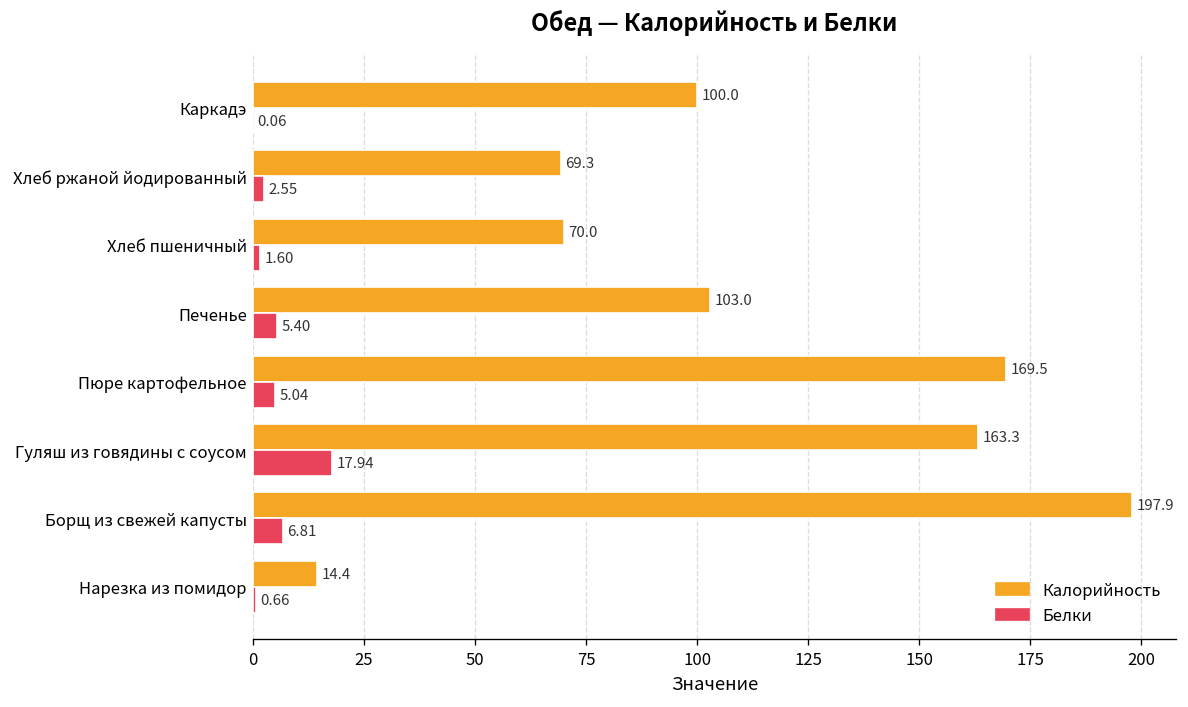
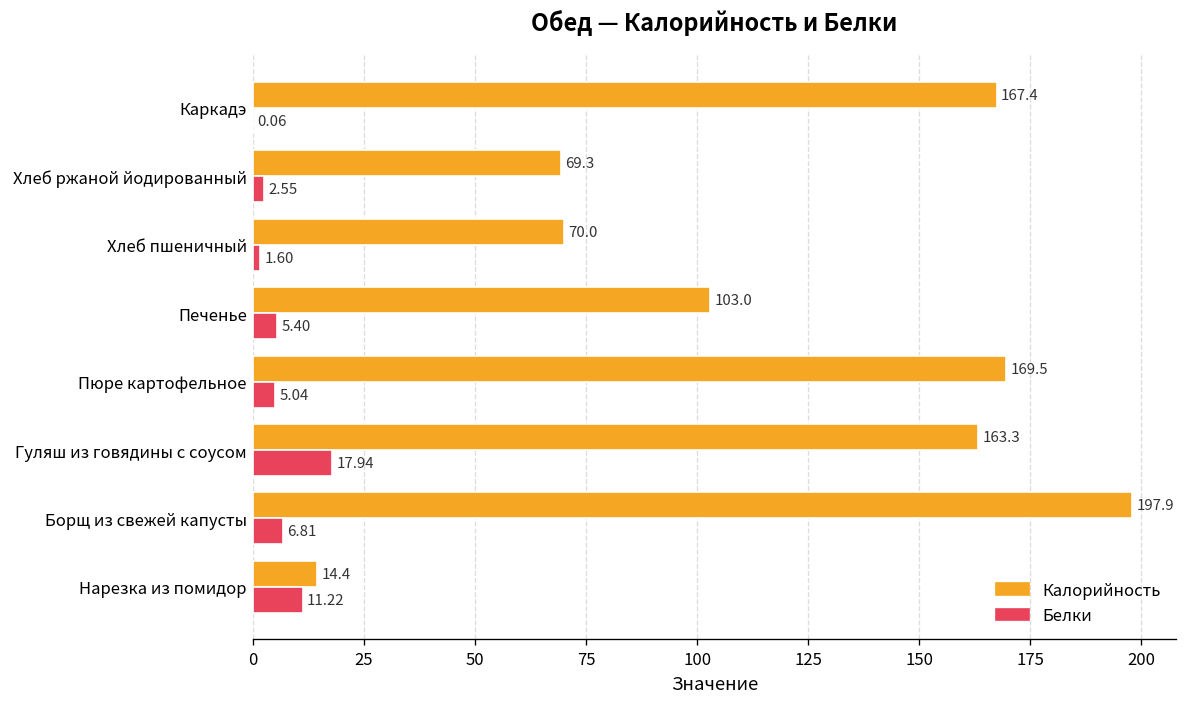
  {
    "Калорийность": {
-     "Каркадэ": 100.0,
+     "Каркадэ": 167.4,
      "Хлеб ржаной йодированный": 69.3,
      "Хлеб пшеничный": 70.0,
      "Печенье": 103.0,
      "Пюре картофельное": 169.5,
      "Гуляш из говядины с соусом": 163.3,
      "Борщ из свежей капусты": 197.9,
      "Нарезка из помидор": 14.4
    },
    "Белки": {
      "Каркадэ": 0.06,
      "Хлеб ржаной йодированный": 2.55,
      "Хлеб пшеничный": 1.60,
      "Печенье": 5.40,
      "Пюре картофельное": 5.04,
      "Гуляш из говядины с соусом": 17.94,
      "Борщ из свежей капусты": 6.81,
-     "Нарезка из помидор": 0.66
+     "Нарезка из помидор": 11.22
    }
  }
